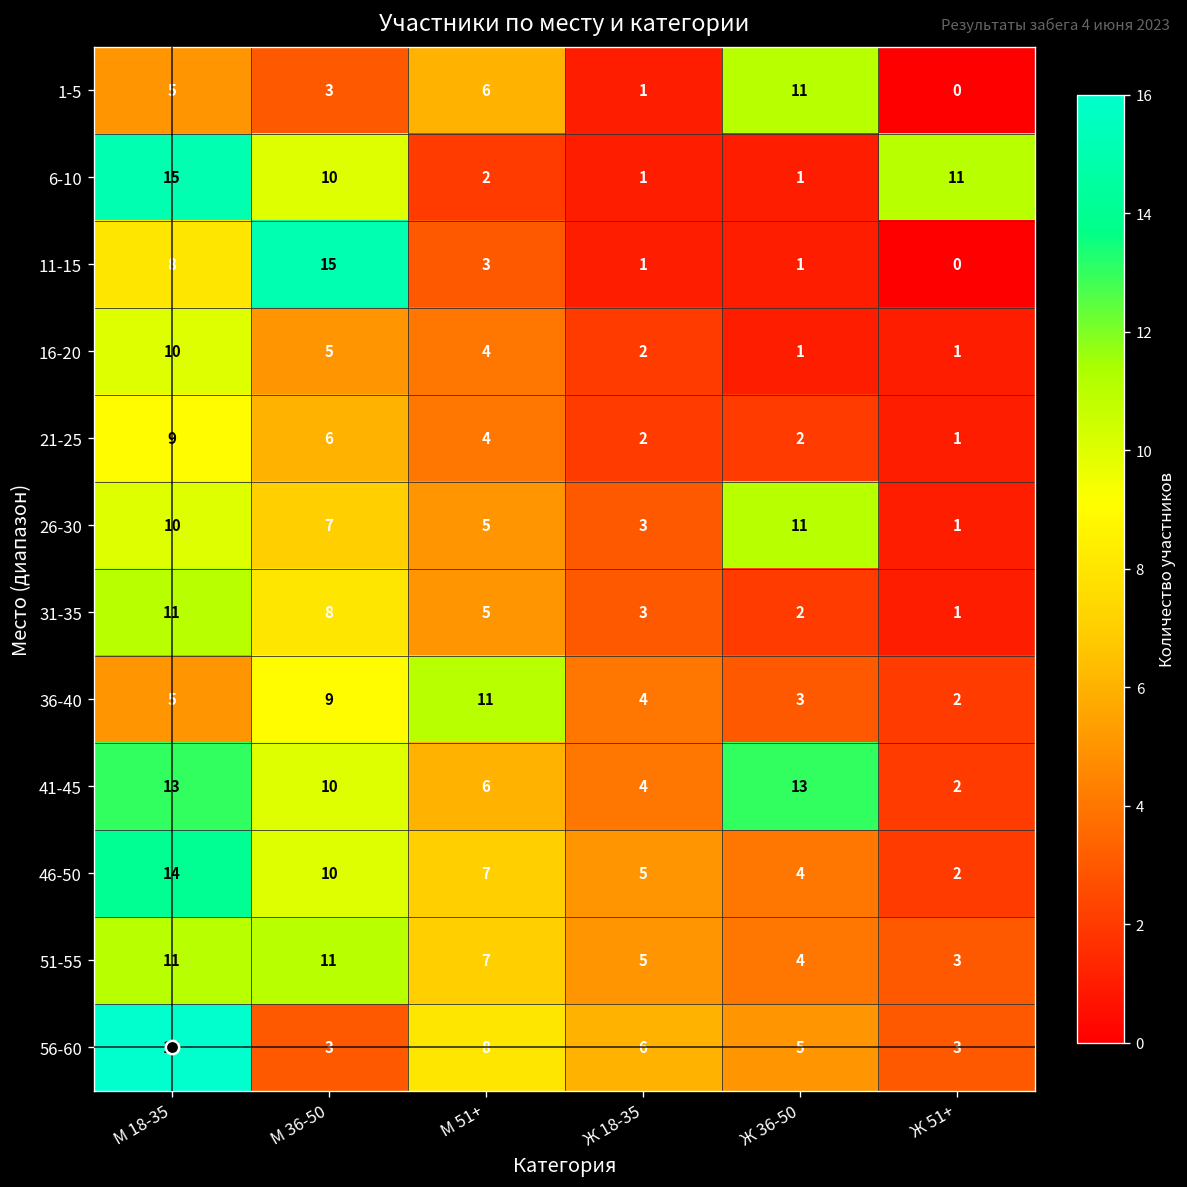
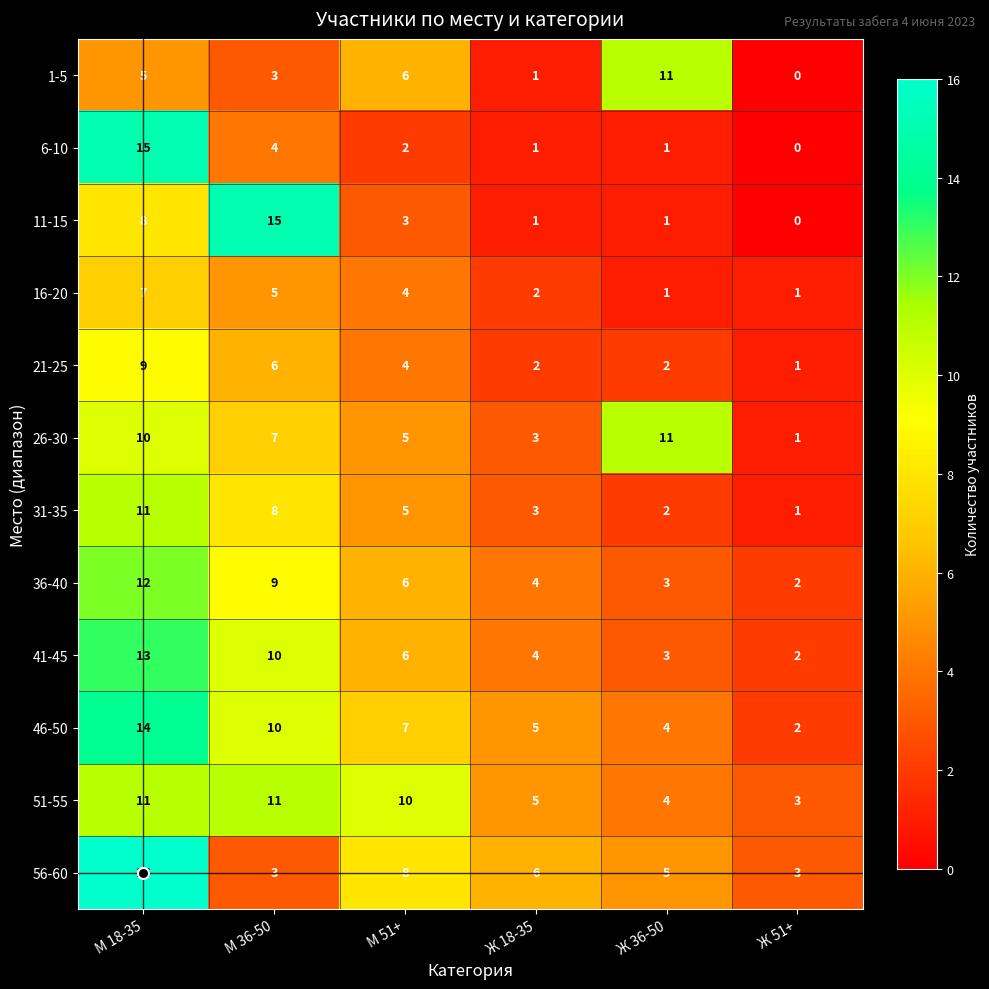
  {
    "1-5": {
      "М 18-35": 5,
      "М 36-50": 3,
      "М 51+": 6,
      "Ж 18-35": 1,
      "Ж 36-50": 11,
      "Ж 51+": 0
    },
    "6-10": {
      "М 18-35": 15,
-     "М 36-50": 10,
+     "М 36-50": 4,
      "М 51+": 2,
      "Ж 18-35": 1,
      "Ж 36-50": 1,
-     "Ж 51+": 11
+     "Ж 51+": 0
    },
    "11-15": {
      "М 18-35": 8,
      "М 36-50": 15,
      "М 51+": 3,
      "Ж 18-35": 1,
      "Ж 36-50": 1,
      "Ж 51+": 0
    },
    "16-20": {
-     "М 18-35": 10,
+     "М 18-35": 7,
      "М 36-50": 5,
      "М 51+": 4,
      "Ж 18-35": 2,
      "Ж 36-50": 1,
      "Ж 51+": 1
    },
    "21-25": {
      "М 18-35": 9,
      "М 36-50": 6,
      "М 51+": 4,
      "Ж 18-35": 2,
      "Ж 36-50": 2,
      "Ж 51+": 1
    },
    "26-30": {
      "М 18-35": 10,
      "М 36-50": 7,
      "М 51+": 5,
      "Ж 18-35": 3,
      "Ж 36-50": 11,
      "Ж 51+": 1
    },
    "31-35": {
      "М 18-35": 11,
      "М 36-50": 8,
      "М 51+": 5,
      "Ж 18-35": 3,
      "Ж 36-50": 2,
      "Ж 51+": 1
    },
    "36-40": {
-     "М 18-35": 5,
+     "М 18-35": 12,
      "М 36-50": 9,
-     "М 51+": 11,
+     "М 51+": 6,
      "Ж 18-35": 4,
      "Ж 36-50": 3,
      "Ж 51+": 2
    },
    "41-45": {
      "М 18-35": 13,
      "М 36-50": 10,
      "М 51+": 6,
      "Ж 18-35": 4,
-     "Ж 36-50": 13,
+     "Ж 36-50": 3,
      "Ж 51+": 2
    },
    "46-50": {
      "М 18-35": 14,
      "М 36-50": 10,
      "М 51+": 7,
      "Ж 18-35": 5,
      "Ж 36-50": 4,
      "Ж 51+": 2
    },
    "51-55": {
      "М 18-35": 11,
      "М 36-50": 11,
-     "М 51+": 7,
+     "М 51+": 10,
      "Ж 18-35": 5,
      "Ж 36-50": 4,
      "Ж 51+": 3
    },
    "56-60": {
      "М 36-50": 3,
      "М 51+": 8,
      "Ж 18-35": 6,
      "Ж 36-50": 5,
      "Ж 51+": 3
    }
  }
